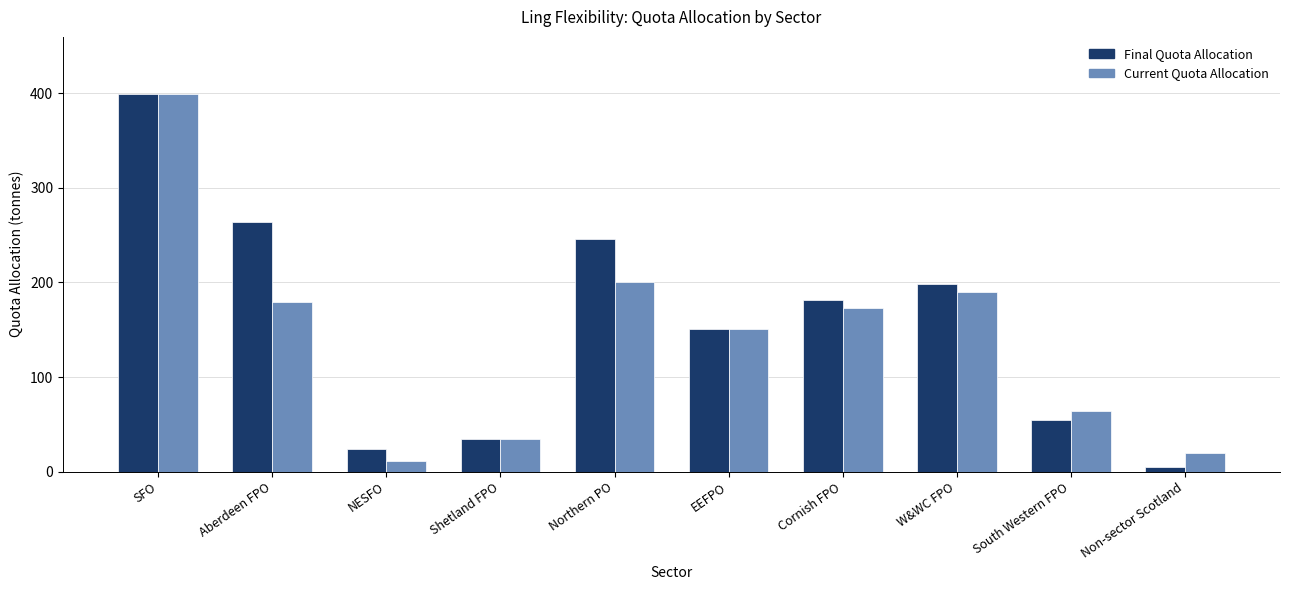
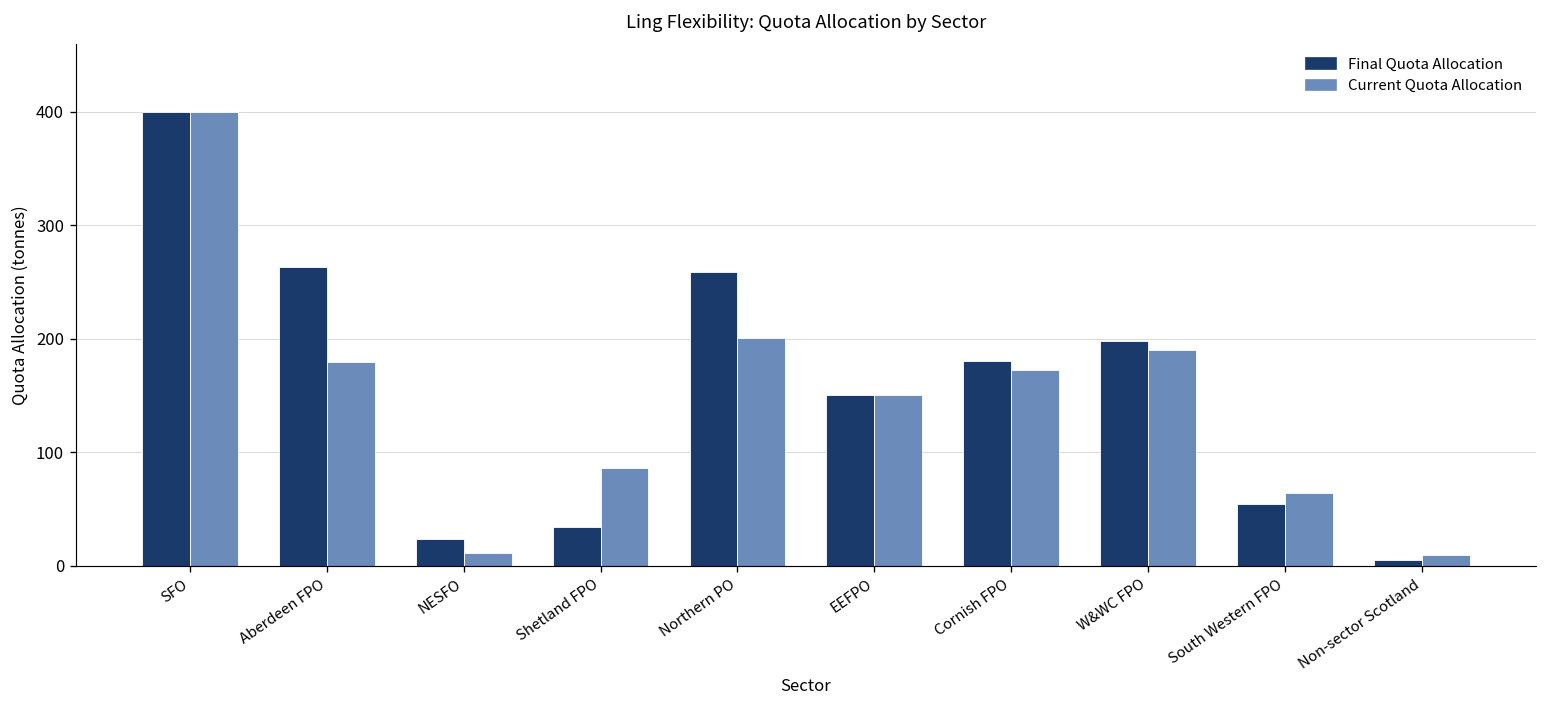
  {
    "Final Quota Allocation": {
      "SFO": 400,
      "Aberdeen FPO": 260,
      "NESFO": 20,
      "Shetland FPO": 30,
-     "Northern PO": 250,
+     "Northern PO": 260,
      "EEFPO": 150,
      "Cornish FPO": 180,
      "W&WC FPO": 200,
      "South Western FPO": 50,
      "Non-sector Scotland": 0
    },
    "Current Quota Allocation": {
      "SFO": 400,
      "Aberdeen FPO": 180,
      "NESFO": 10,
-     "Shetland FPO": 30,
+     "Shetland FPO": 90,
      "Northern PO": 200,
      "EEFPO": 150,
      "Cornish FPO": 170,
      "W&WC FPO": 190,
      "South Western FPO": 60,
-     "Non-sector Scotland": 20
+     "Non-sector Scotland": 10
    }
  }
